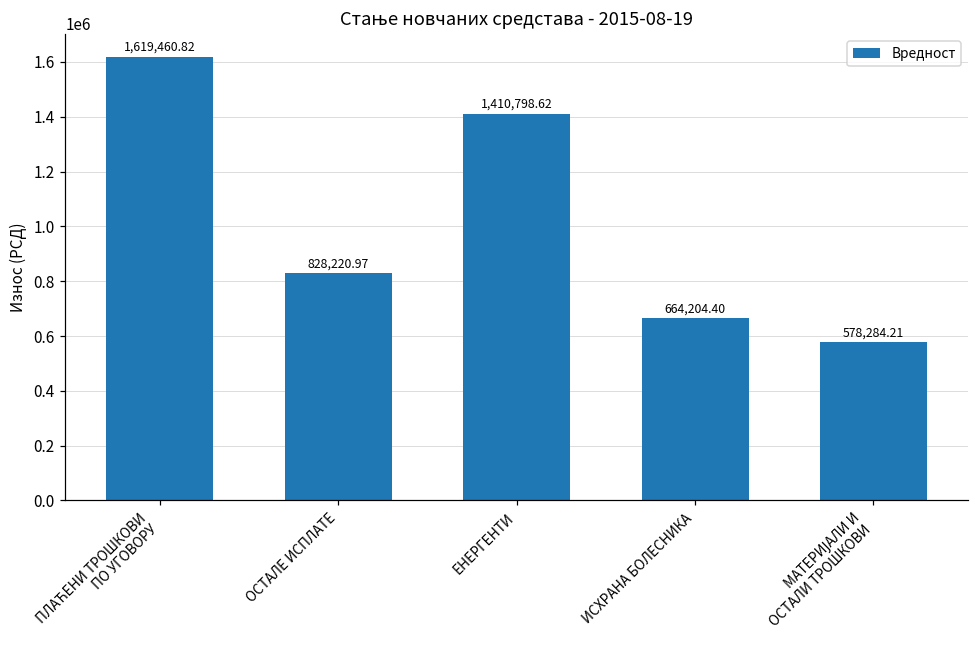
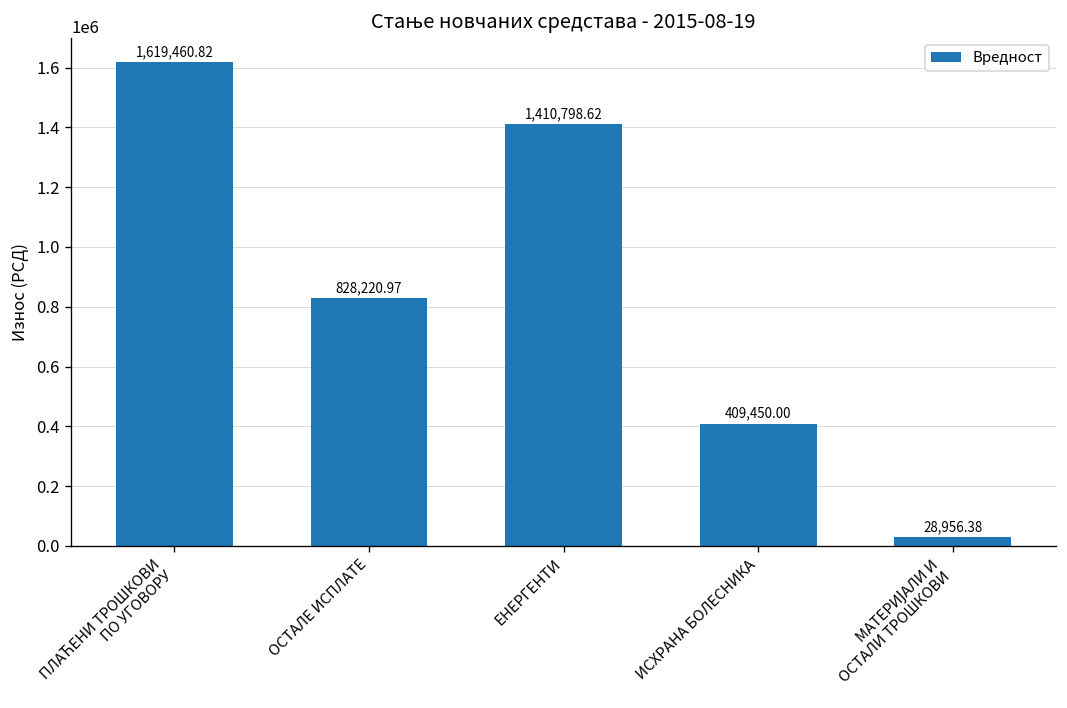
  {
    "ПЛАЋЕНИ ТРОШКОВИ ПО УГОВОРУ": "1,619,460.82",
    "ОСТАЛЕ ИСПЛАТЕ": "828,220.97",
    "ЕНЕРГЕНТИ": "1,410,798.62",
-   "ИСХРАНА БОЛЕСНИКА": "664,204.40",
-   "МАТЕРИЈАЛИ И ОСТАЛИ ТРОШКОВИ": "578,284.21"
+   "ИСХРАНА БОЛЕСНИКА": "409,450.00",
+   "МАТЕРИЈАЛИ И ОСТАЛИ ТРОШКОВИ": "28,956.38"
  }
